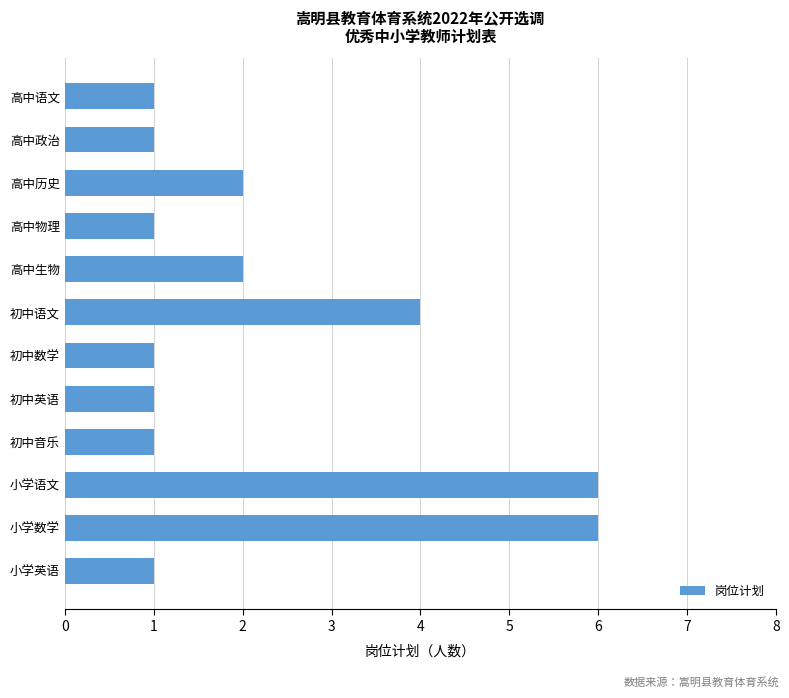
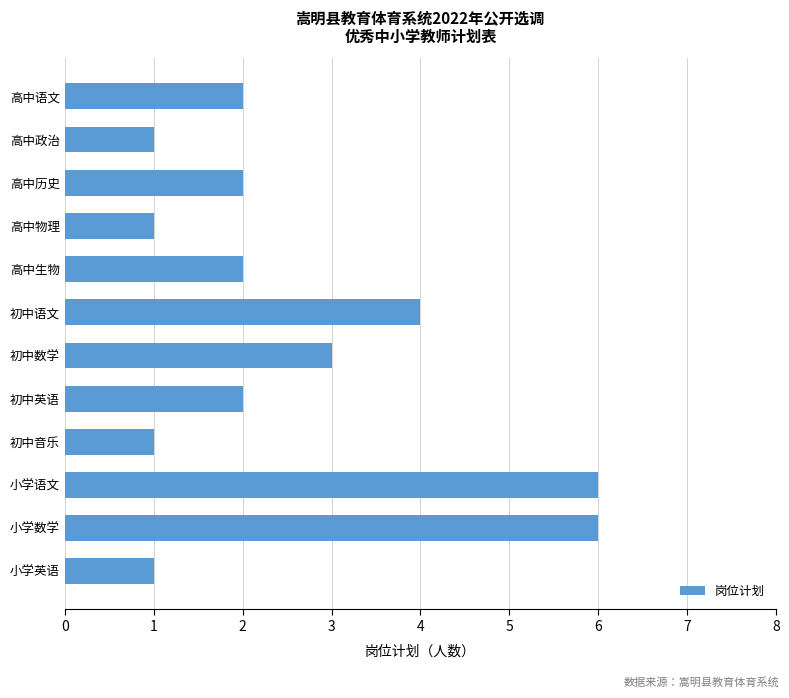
  {
-   "高中语文": 1,
+   "高中语文": 2,
    "高中政治": 1,
    "高中历史": 2,
    "高中物理": 1,
    "高中生物": 2,
    "初中语文": 4,
-   "初中数学": 1,
-   "初中英语": 1,
+   "初中数学": 3,
+   "初中英语": 2,
    "初中音乐": 1,
    "小学语文": 6,
    "小学数学": 6,
    "小学英语": 1
  }
